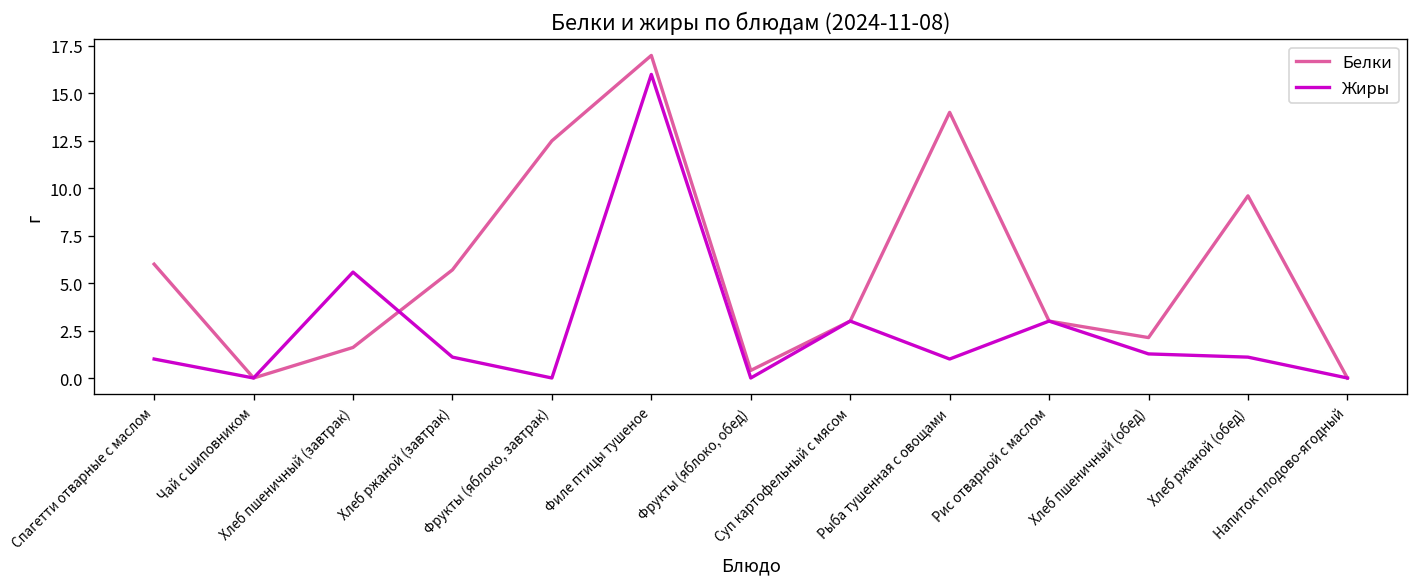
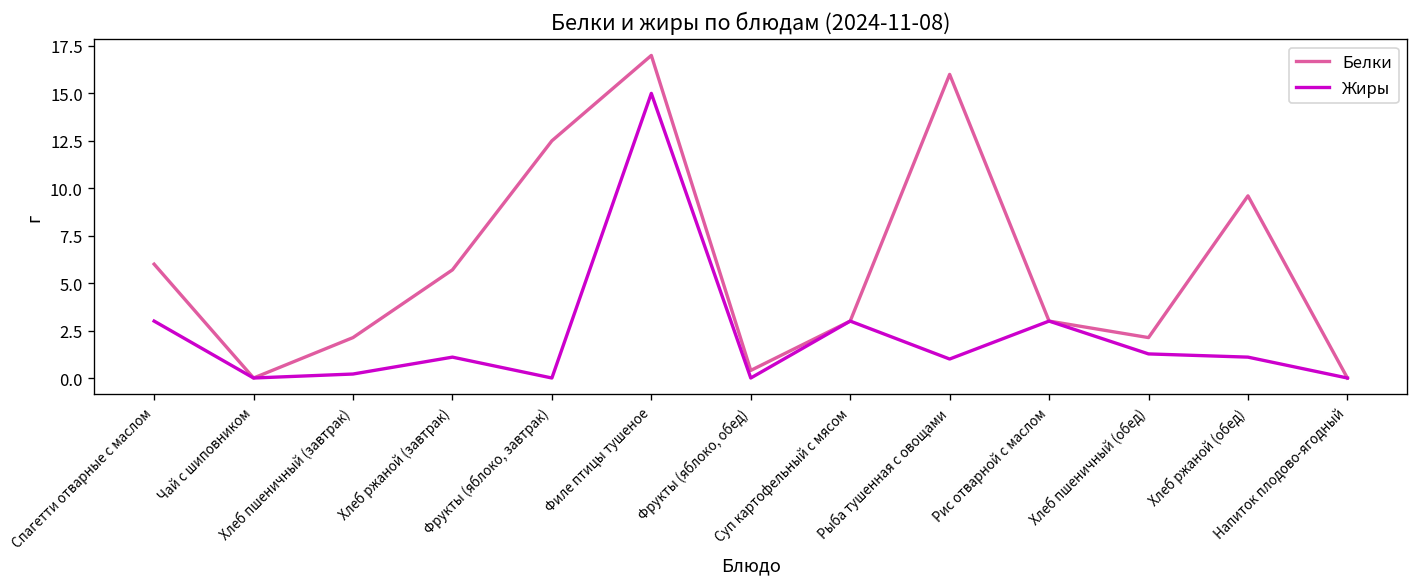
  {
    "Белки": {
      "Спагетти отварные с маслом": 6.0,
-     "Хлеб пшеничный (завтрак)": 1.6,
+     "Хлеб пшеничный (завтрак)": 2.1,
      "Хлеб ржаной (завтрак)": 5.7,
      "Фрукты (яблоко, завтрак)": 12.5,
      "Филе птицы тушеное": 17.0,
      "Фрукты (яблоко, обед)": 0.4,
-     "Рыба тушенная с овощами": 14,
+     "Рыба тушенная с овощами": 16,
      "Хлеб пшеничный (обед)": 2.1,
      "Хлеб ржаной (обед)": 9.6
    },
    "Жиры": {
-     "Спагетти отварные с маслом": 1,
-     "Хлеб пшеничный (завтрак)": 5.6,
+     "Спагетти отварные с маслом": 3,
+     "Хлеб пшеничный (завтрак)": 0.2,
      "Хлеб ржаной (завтрак)": 1.1,
      "Фрукты (яблоко, завтрак)": 0.0,
-     "Филе птицы тушеное": 16,
+     "Филе птицы тушеное": 15,
      "Фрукты (яблоко, обед)": 0.0,
      "Рыба тушенная с овощами": 1.0,
      "Хлеб пшеничный (обед)": 1.3,
      "Хлеб ржаной (обед)": 1.1
    }
  }
